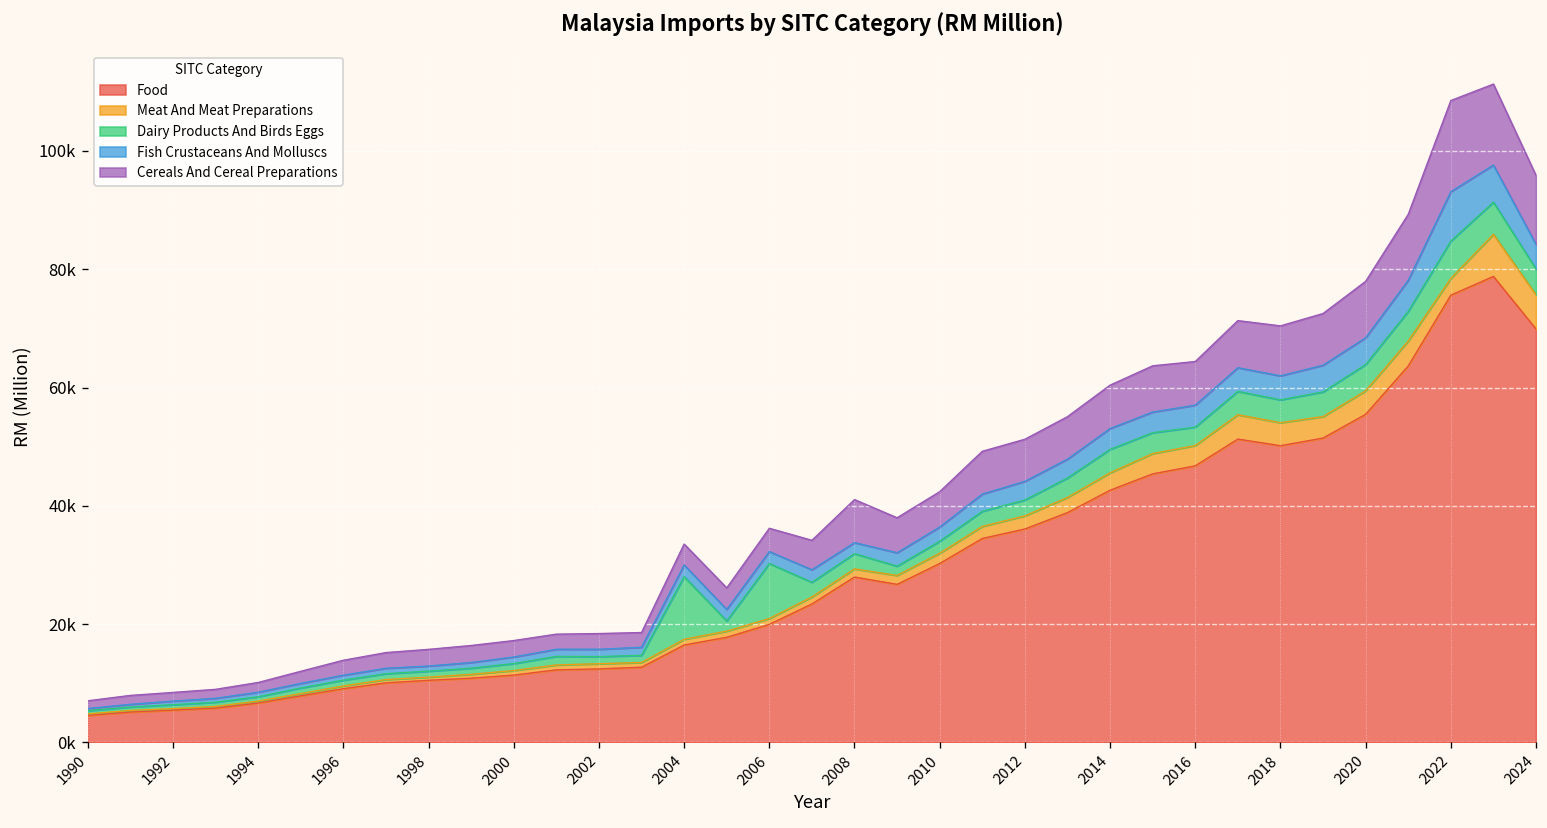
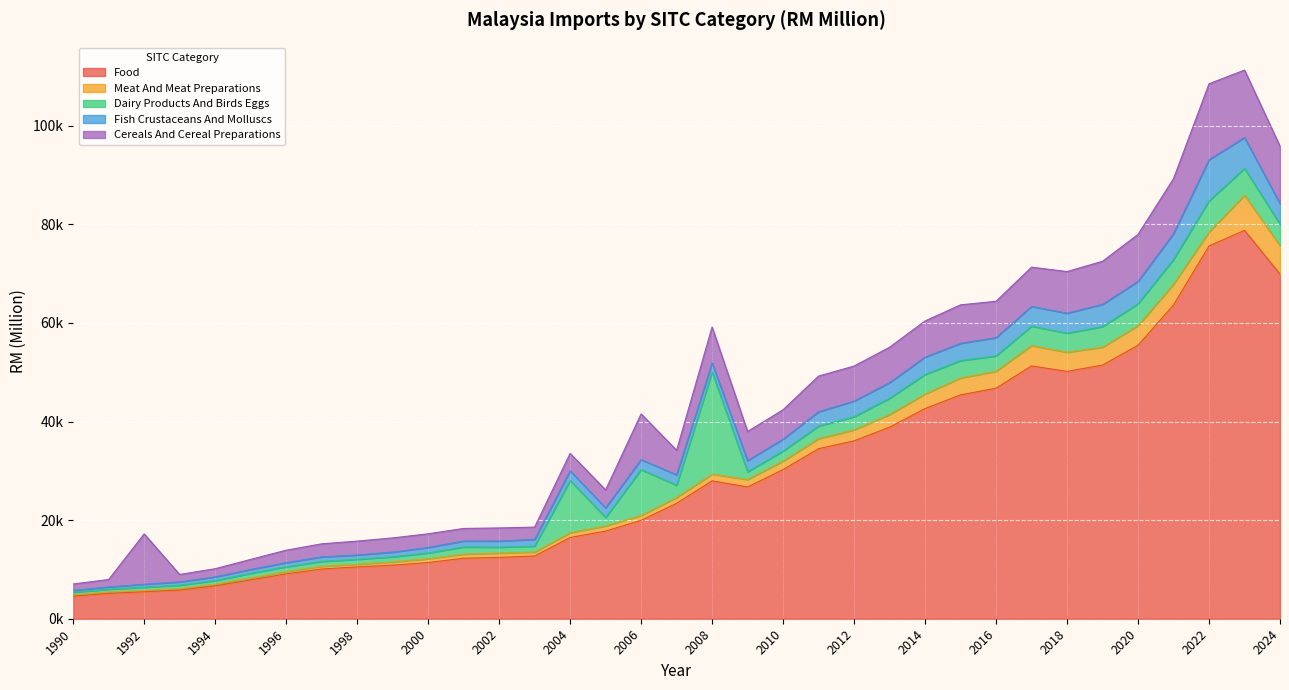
  {
    "Food": {
      "1998": 11000,
      "2000": 11000,
      "2002": 12000,
      "2004": 16000,
      "2006": 20000,
      "2008": 28000,
      "2010": 30000,
      "2012": 36000,
      "2014": 43000,
      "2016": 47000,
      "2018": 50000,
      "2020": 55000,
      "2022": 76000,
      "2024": 70000
    },
    "Meat And Meat Preparations": {
      "1998": 1000,
      "2000": 1000,
      "2002": 1000,
      "2004": 1000,
      "2006": 1000,
      "2008": 1000,
      "2010": 2000,
      "2012": 2000,
      "2014": 3000,
      "2016": 3000,
      "2018": 4000,
      "2020": 4000,
      "2022": 3000,
      "2024": 6000
    },
    "Dairy Products And Birds Eggs": {
      "1992": 1000,
      "1994": 1000,
      "1996": 1000,
      "1998": 1000,
      "2000": 1000,
      "2002": 1000,
      "2004": 11000,
      "2006": 9000,
-     "2008": 3000,
+     "2008": 21000,
      "2010": 2000,
      "2012": 3000,
      "2014": 4000,
      "2016": 3000,
      "2018": 4000,
      "2020": 4000,
      "2022": 6000,
      "2024": 4000
    },
    "Fish Crustaceans And Molluscs": {
      "1992": 1000,
      "1994": 1000,
      "1996": 1000,
      "1998": 1000,
      "2000": 1000,
      "2002": 1000,
      "2004": 2000,
      "2006": 2000,
      "2008": 2000,
      "2010": 2000,
      "2012": 3000,
      "2014": 4000,
      "2016": 4000,
      "2018": 4000,
      "2020": 5000,
      "2022": 8000,
      "2024": 4000
    },
    "Cereals And Cereal Preparations": {
      "1990": 1000,
-     "1992": 1000,
+     "1992": 10000,
      "1994": 2000,
      "1996": 3000,
      "1998": 3000,
      "2000": 3000,
      "2002": 3000,
      "2004": 4000,
-     "2006": 4000,
+     "2006": 9000,
      "2008": 7000,
      "2010": 6000,
      "2012": 7000,
      "2014": 7000,
      "2016": 7000,
      "2018": 8000,
      "2020": 10000,
      "2022": 15000,
      "2024": 12000
    }
  }
